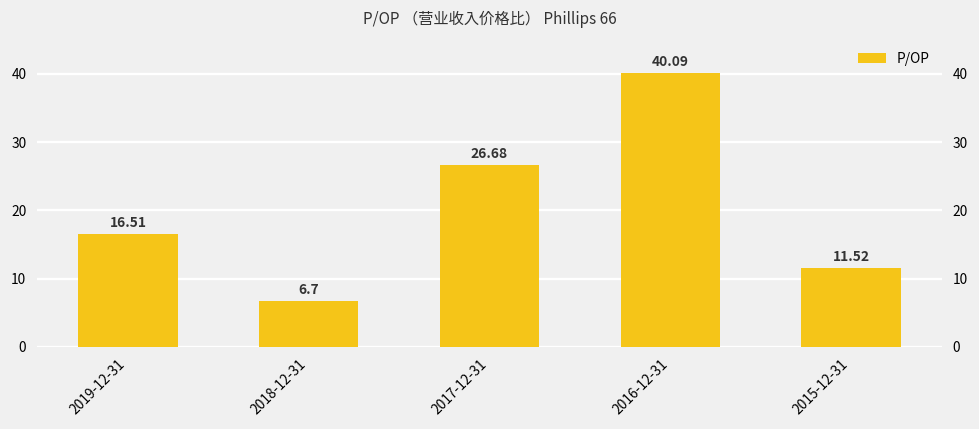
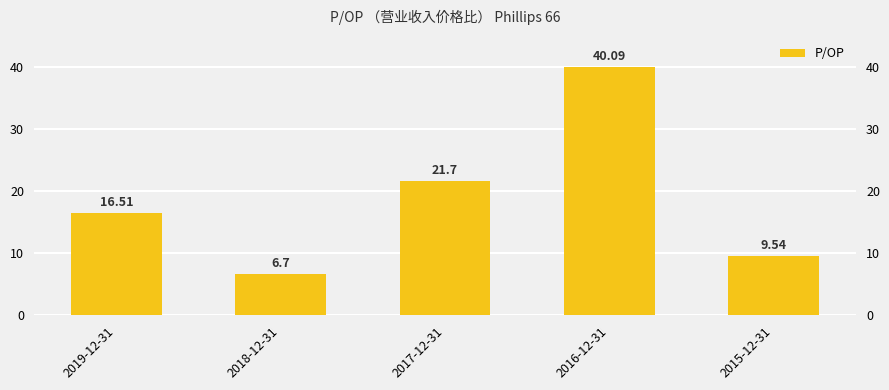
  {
    "2019-12-31": 16.51,
    "2018-12-31": 6.7,
-   "2017-12-31": 26.68,
+   "2017-12-31": 21.7,
    "2016-12-31": 40.09,
-   "2015-12-31": 11.52
+   "2015-12-31": 9.54
  }
